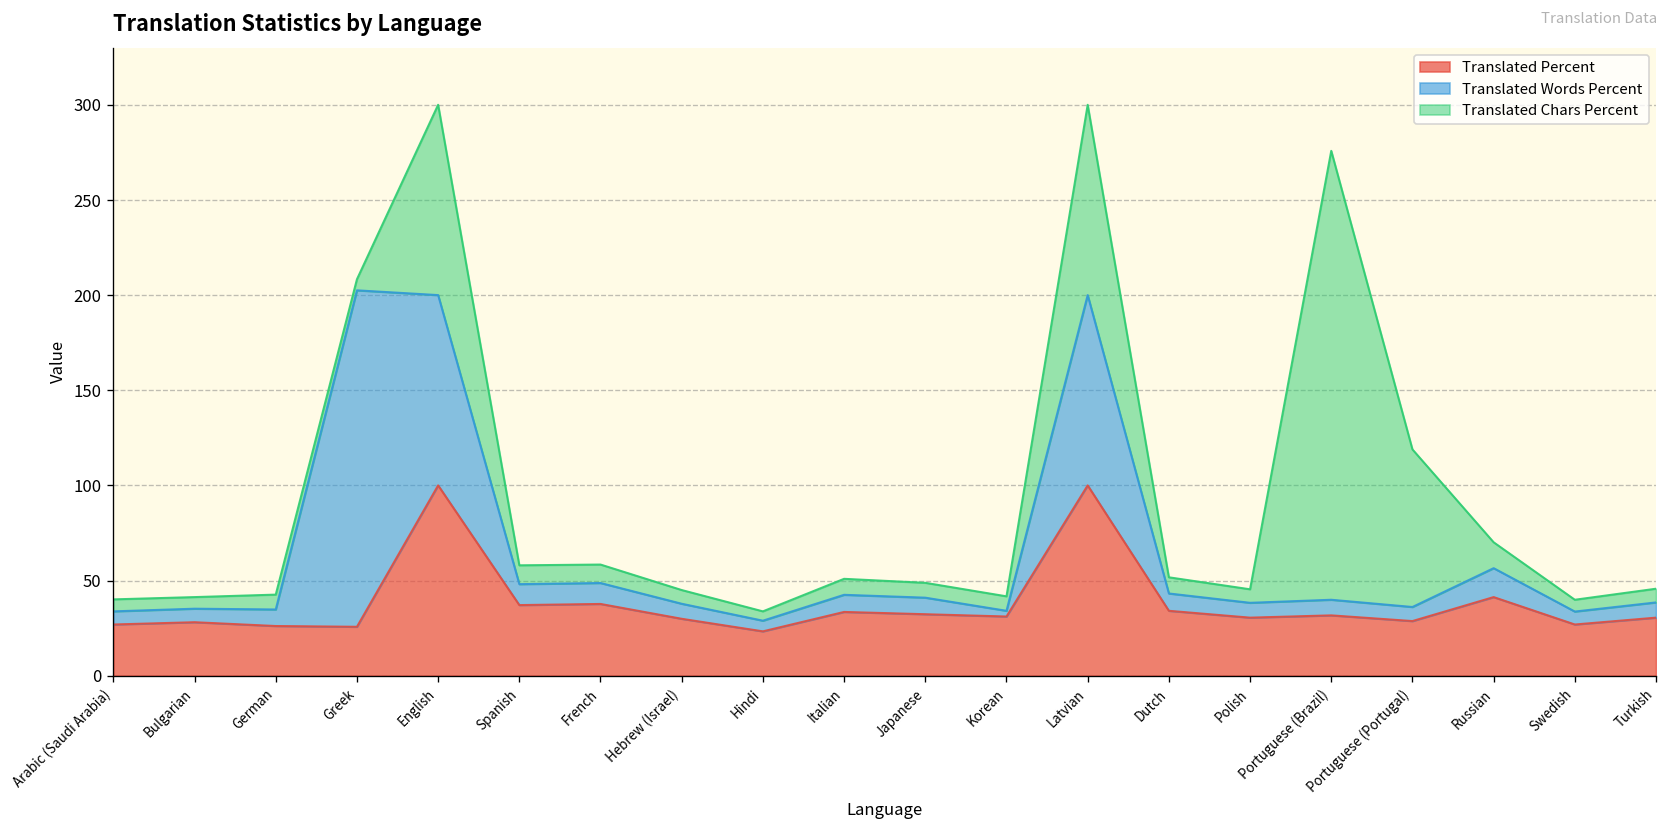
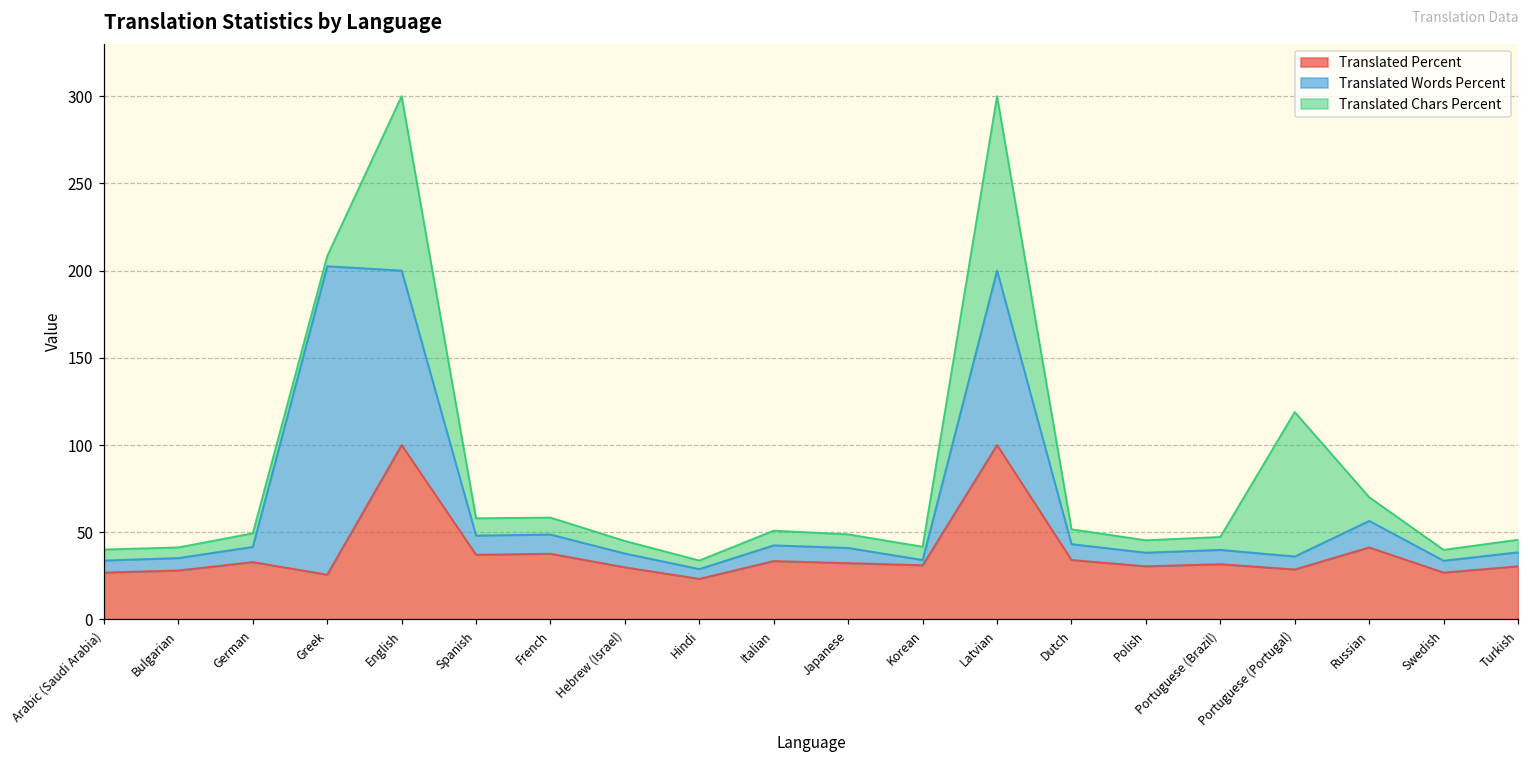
  {
    "Translated Percent": {
      "Arabic (Saudi Arabia)": 27,
      "Bulgarian": 28,
-     "German": 26,
+     "German": 33,
      "Greek": 26,
      "English": 100,
      "Spanish": 37,
      "French": 38,
      "Hebrew (Israel)": 30,
      "Hindi": 23,
      "Italian": 34,
      "Japanese": 32,
      "Korean": 31,
      "Latvian": 100,
      "Dutch": 34,
      "Polish": 31,
      "Portuguese (Brazil)": 32,
      "Portuguese (Portugal)": 29,
      "Russian": 41,
      "Swedish": 27,
      "Turkish": 31
    },
    "Translated Words Percent": {
      "Arabic (Saudi Arabia)": 7,
      "Bulgarian": 7,
      "German": 9,
      "Greek": 177,
      "English": 100,
      "Spanish": 11,
      "French": 11,
      "Hebrew (Israel)": 8,
      "Hindi": 6,
      "Italian": 9,
      "Japanese": 9,
      "Korean": 3,
      "Latvian": 100,
      "Dutch": 9,
      "Polish": 8,
      "Portuguese (Brazil)": 8,
      "Portuguese (Portugal)": 7,
      "Russian": 15,
      "Swedish": 7,
      "Turkish": 8
    },
    "Translated Chars Percent": {
      "Arabic (Saudi Arabia)": 6,
      "Bulgarian": 6,
      "German": 8,
      "Greek": 6,
      "English": 100,
      "Spanish": 10,
      "French": 10,
      "Hebrew (Israel)": 7,
      "Hindi": 5,
      "Italian": 8,
      "Japanese": 8,
      "Korean": 8,
      "Latvian": 100,
      "Dutch": 9,
      "Polish": 7,
-     "Portuguese (Brazil)": 236,
+     "Portuguese (Brazil)": 7,
      "Portuguese (Portugal)": 83,
      "Russian": 14,
      "Swedish": 6,
      "Turkish": 7
    }
  }
